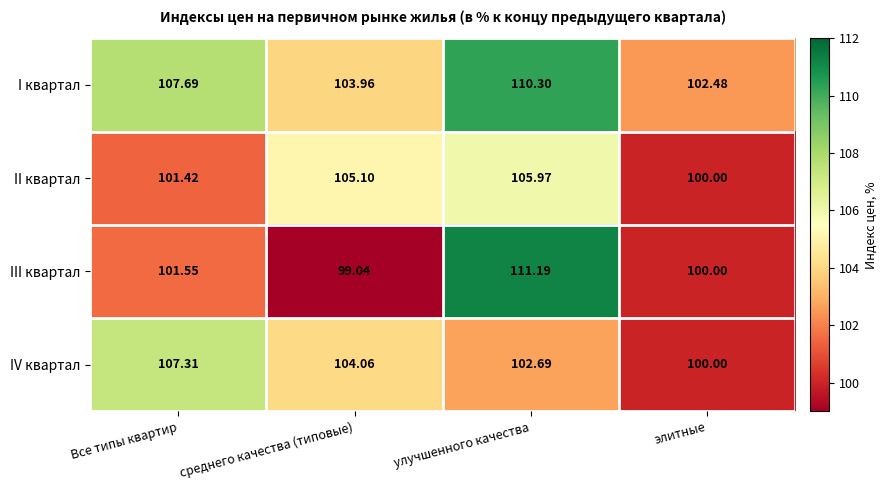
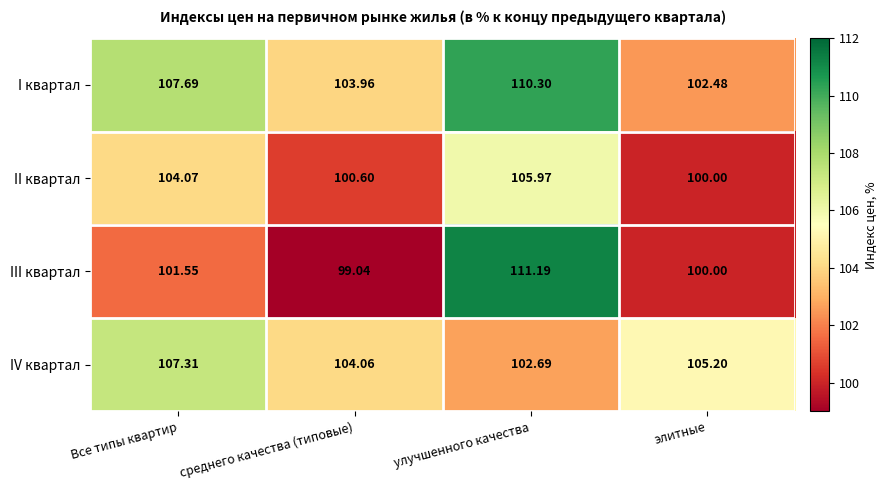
  {
    "I квартал": {
      "Все типы квартир": 107.69,
      "среднего качества (типовые)": 103.96,
      "улучшенного качества": 110.30,
      "элитные": 102.48
    },
    "II квартал": {
-     "Все типы квартир": 101.42,
-     "среднего качества (типовые)": 105.10,
+     "Все типы квартир": 104.07,
+     "среднего качества (типовые)": 100.60,
      "улучшенного качества": 105.97,
      "элитные": 100.00
    },
    "III квартал": {
      "Все типы квартир": 101.55,
      "среднего качества (типовые)": 99.04,
      "улучшенного качества": 111.19,
      "элитные": 100.00
    },
    "IV квартал": {
      "Все типы квартир": 107.31,
      "среднего качества (типовые)": 104.06,
      "улучшенного качества": 102.69,
-     "элитные": 100.00
+     "элитные": 105.20
    }
  }
